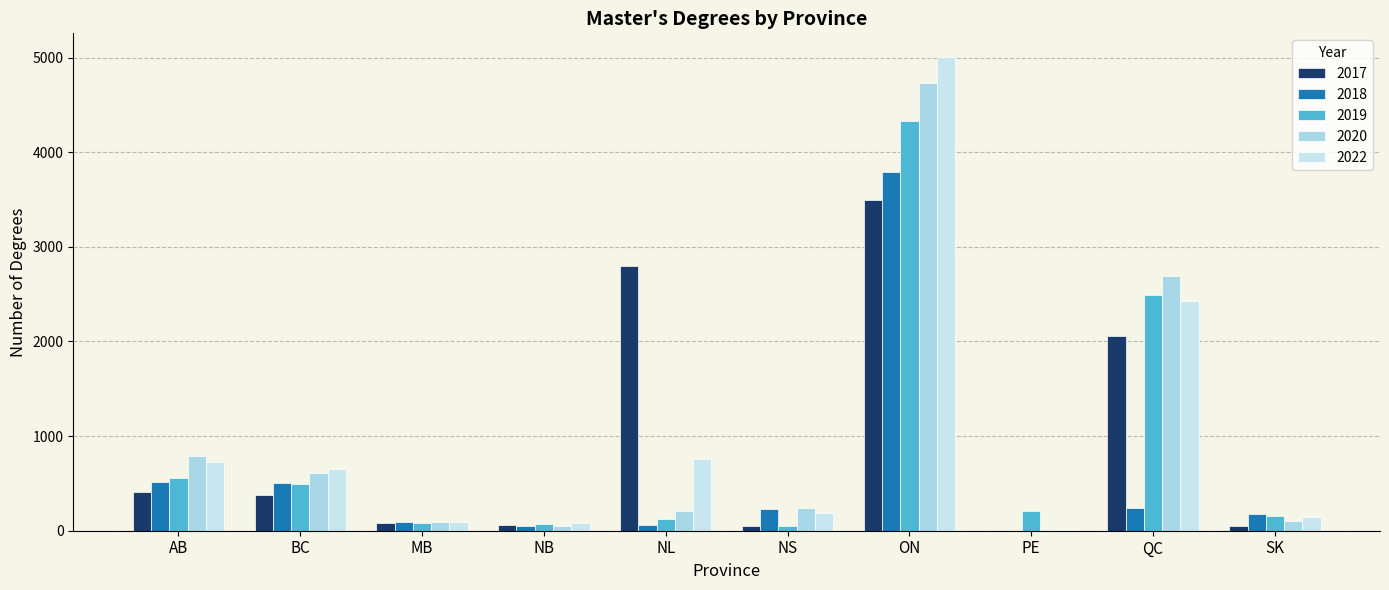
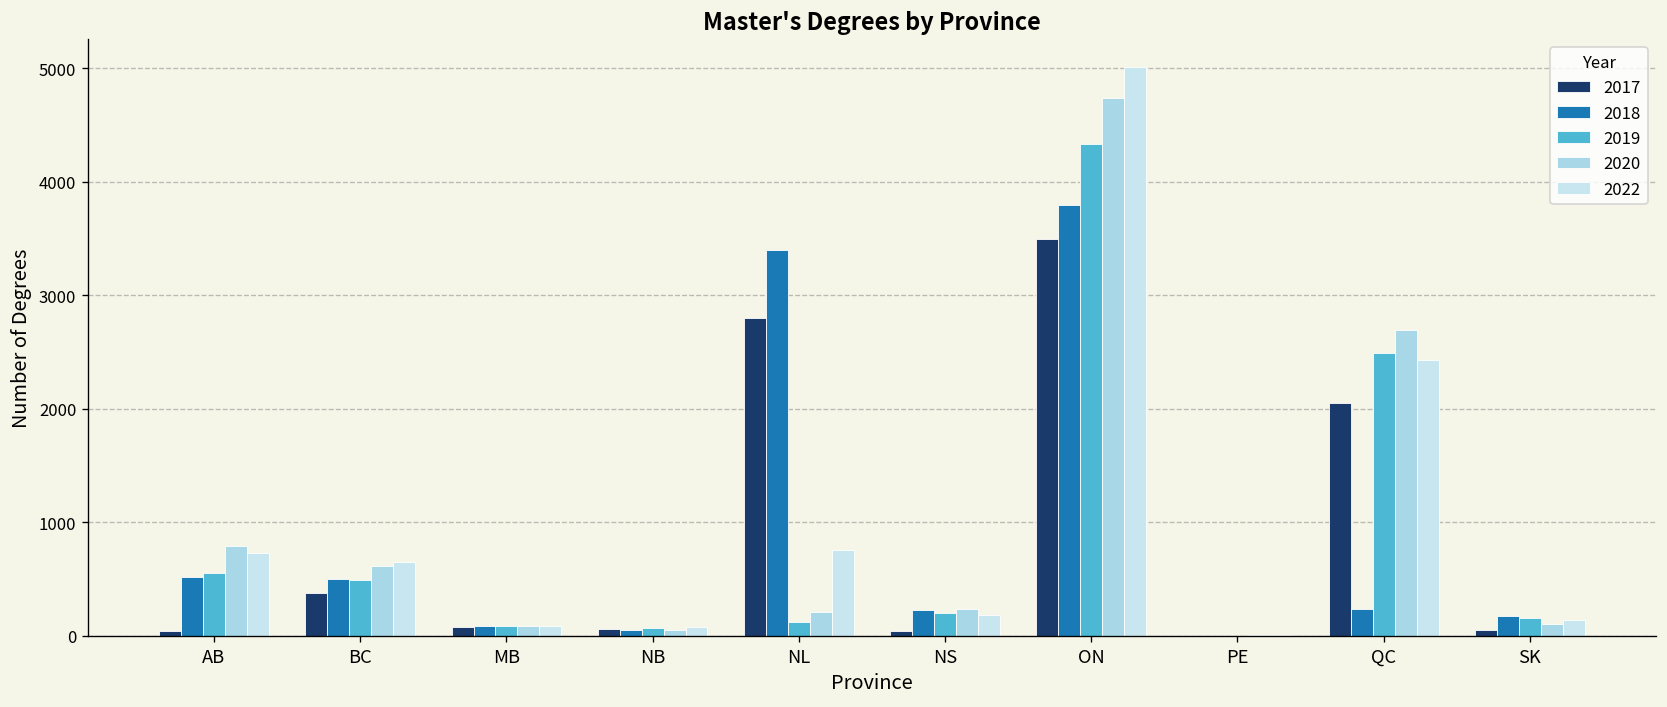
  {
    "2017": {
-     "AB": 400,
+     "AB": 0,
      "BC": 400,
      "MB": 100,
      "NB": 100,
      "NL": 2800,
      "NS": 0,
      "ON": 3500,
      "PE": 0,
      "QC": 2100,
      "SK": 0
    },
    "2018": {
      "AB": 500,
      "BC": 500,
      "MB": 100,
      "NB": 100,
-     "NL": 100,
+     "NL": 3400,
      "NS": 200,
      "ON": 3800,
      "QC": 200,
      "SK": 200
    },
    "2019": {
      "AB": 600,
      "BC": 500,
      "MB": 100,
      "NB": 100,
      "NL": 100,
-     "NS": 100,
+     "NS": 200,
      "ON": 4300,
-     "PE": 200,
+     "PE": 0,
      "QC": 2500,
      "SK": 200
    }
  }
